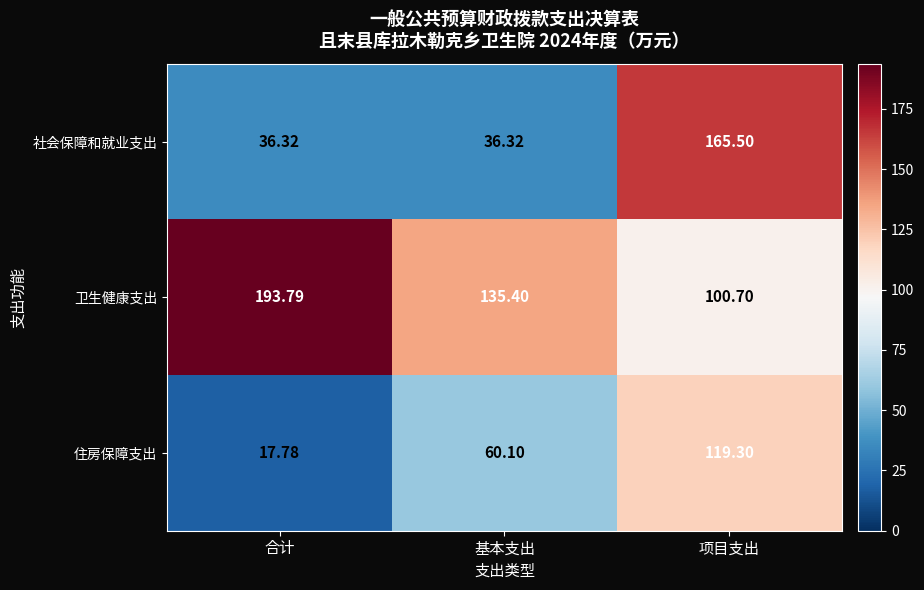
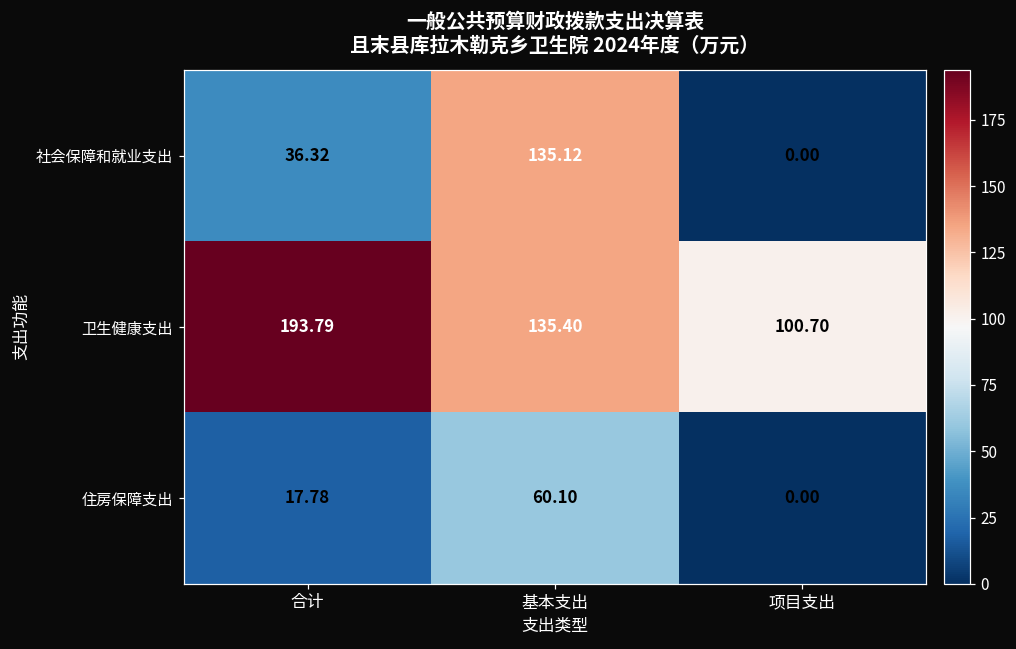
  {
    "社会保障和就业支出": {
      "合计": 36.32,
-     "基本支出": 36.32,
-     "项目支出": 165.50
+     "基本支出": 135.12,
+     "项目支出": 0.00
    },
    "卫生健康支出": {
      "合计": 193.79,
      "基本支出": 135.40,
      "项目支出": 100.70
    },
    "住房保障支出": {
      "合计": 17.78,
      "基本支出": 60.10,
-     "项目支出": 119.30
+     "项目支出": 0.00
    }
  }
